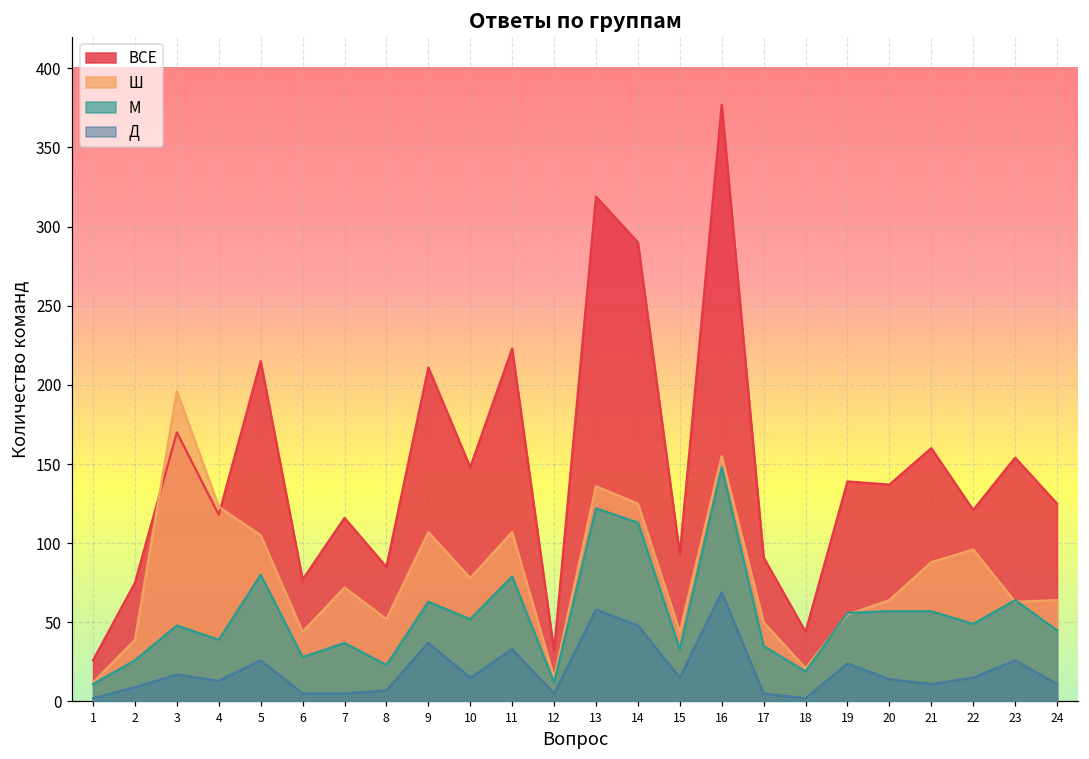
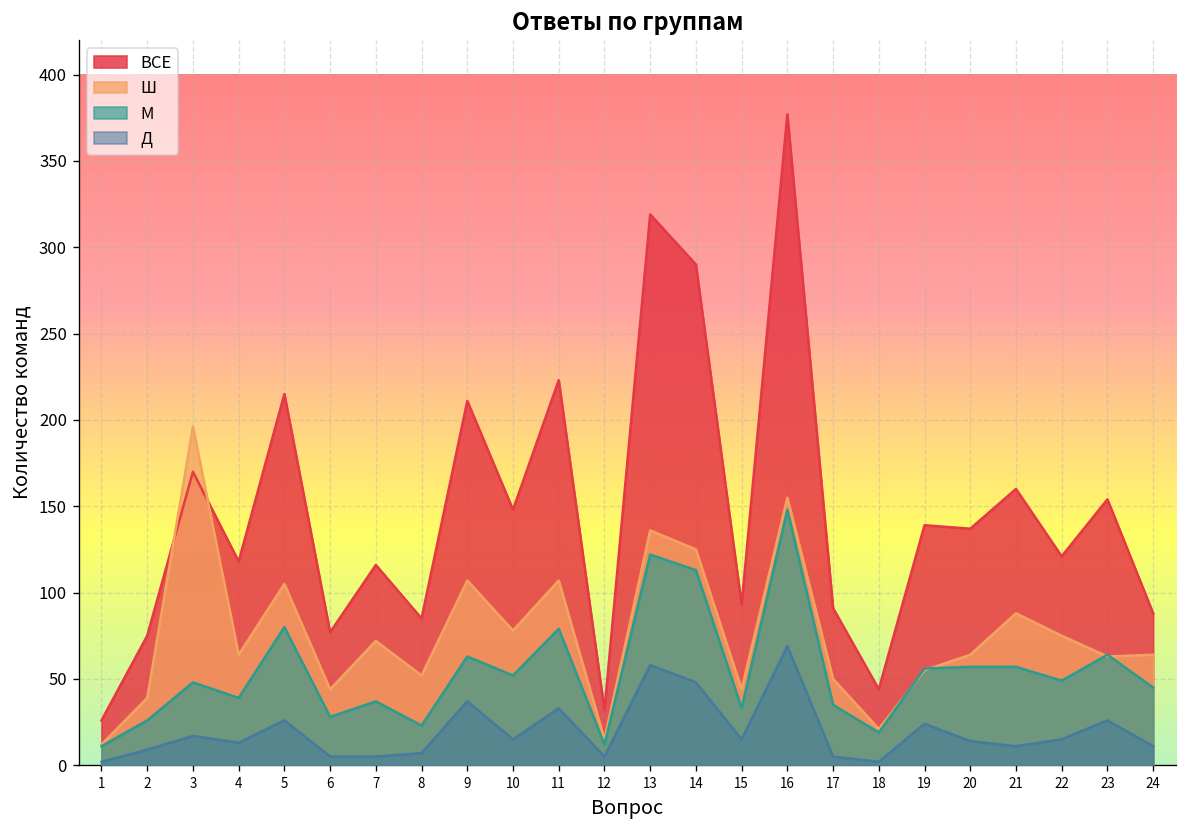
  {
    "ВСЕ": {
      "1": 26,
      "2": 75,
      "3": 170,
      "4": 118,
      "5": 215,
      "6": 77,
      "7": 116,
      "8": 85,
      "9": 211,
      "10": 148,
      "11": 223,
      "12": 32,
      "13": 319,
      "14": 290,
      "15": 93,
      "16": 377,
      "17": 91,
      "18": 44,
      "19": 139,
      "20": 137,
      "21": 160,
      "22": 121,
      "23": 154,
-     "24": 125
+     "24": 88
    },
    "Ш": {
      "2": 39,
      "3": 196,
-     "4": 123,
+     "4": 64,
      "5": 105,
      "6": 44,
      "7": 72,
      "8": 52,
      "9": 107,
      "10": 78,
      "11": 107,
      "12": 15,
      "13": 136,
      "14": 125,
      "15": 44,
      "16": 155,
      "17": 50,
      "18": 21,
      "20": 64,
      "21": 88,
-     "22": 96,
+     "22": 75,
      "24": 64
    }
  }
